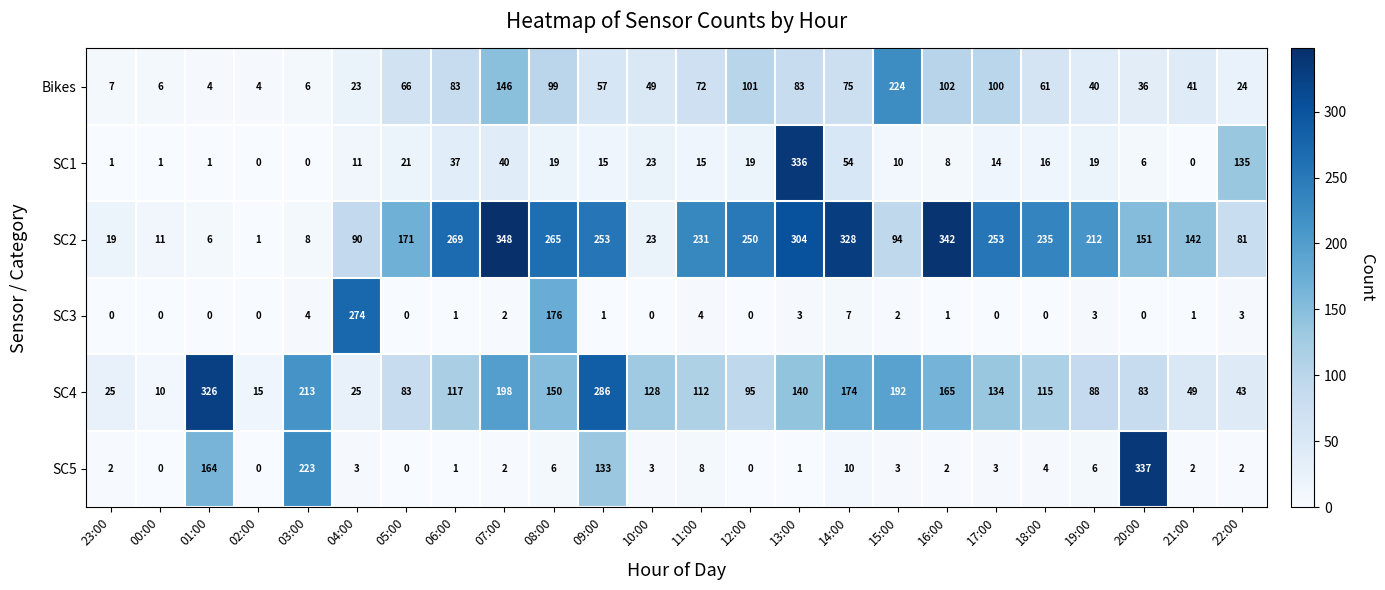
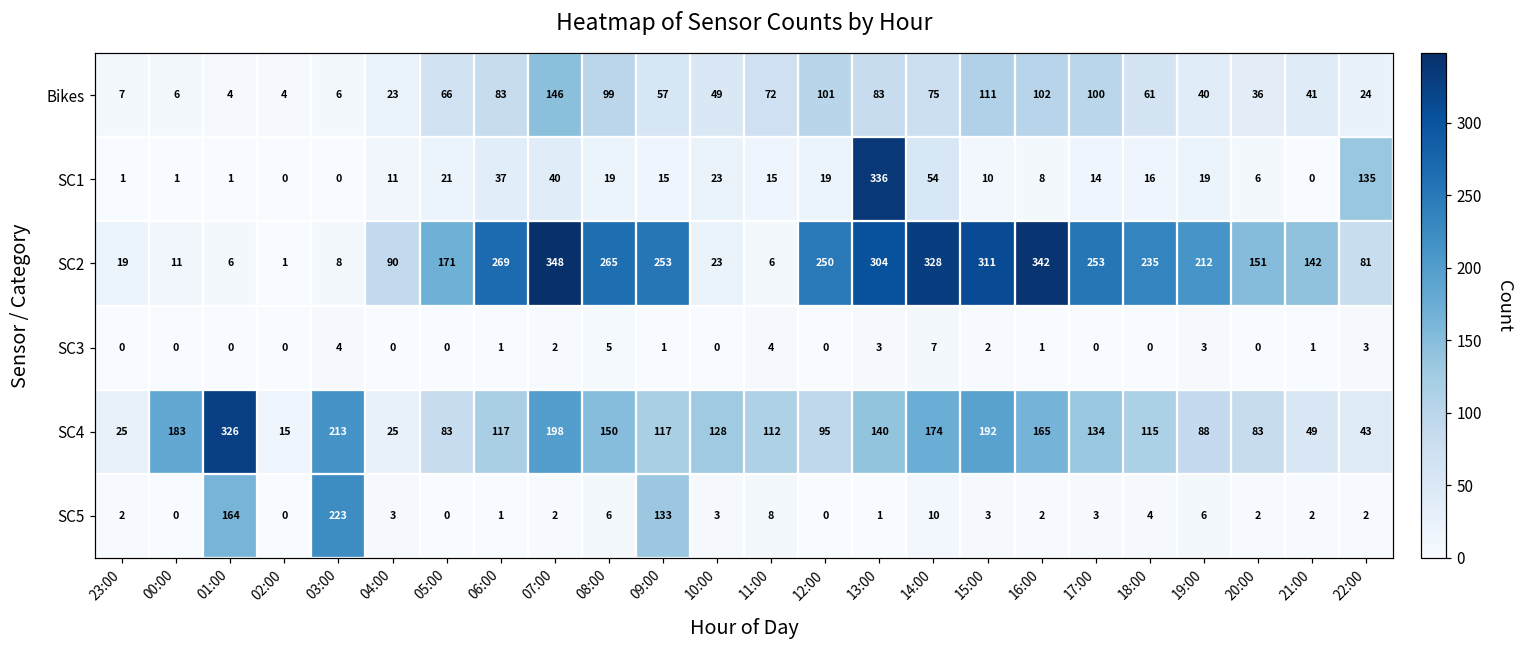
  {
    "Bikes": {
      "23:00": 7,
      "00:00": 6,
      "01:00": 4,
      "02:00": 4,
      "03:00": 6,
      "04:00": 23,
      "05:00": 66,
      "06:00": 83,
      "07:00": 146,
      "08:00": 99,
      "09:00": 57,
      "10:00": 49,
      "11:00": 72,
      "12:00": 101,
      "13:00": 83,
      "14:00": 75,
-     "15:00": 224,
+     "15:00": 111,
      "16:00": 102,
      "17:00": 100,
      "18:00": 61,
      "19:00": 40,
      "20:00": 36,
      "21:00": 41,
      "22:00": 24
    },
    "SC1": {
      "23:00": 1,
      "00:00": 1,
      "01:00": 1,
      "02:00": 0,
      "03:00": 0,
      "04:00": 11,
      "05:00": 21,
      "06:00": 37,
      "07:00": 40,
      "08:00": 19,
      "09:00": 15,
      "10:00": 23,
      "11:00": 15,
      "12:00": 19,
      "13:00": 336,
      "14:00": 54,
      "15:00": 10,
      "16:00": 8,
      "17:00": 14,
      "18:00": 16,
      "19:00": 19,
      "20:00": 6,
      "21:00": 0,
      "22:00": 135
    },
    "SC2": {
      "23:00": 19,
      "00:00": 11,
      "01:00": 6,
      "02:00": 1,
      "03:00": 8,
      "04:00": 90,
      "05:00": 171,
      "06:00": 269,
      "07:00": 348,
      "08:00": 265,
      "09:00": 253,
      "10:00": 23,
-     "11:00": 231,
+     "11:00": 6,
      "12:00": 250,
      "13:00": 304,
      "14:00": 328,
-     "15:00": 94,
+     "15:00": 311,
      "16:00": 342,
      "17:00": 253,
      "18:00": 235,
      "19:00": 212,
      "20:00": 151,
      "21:00": 142,
      "22:00": 81
    },
    "SC3": {
      "23:00": 0,
      "00:00": 0,
      "01:00": 0,
      "02:00": 0,
      "03:00": 4,
-     "04:00": 274,
+     "04:00": 0,
      "05:00": 0,
      "06:00": 1,
      "07:00": 2,
-     "08:00": 176,
+     "08:00": 5,
      "09:00": 1,
      "10:00": 0,
      "11:00": 4,
      "12:00": 0,
      "13:00": 3,
      "14:00": 7,
      "15:00": 2,
      "16:00": 1,
      "17:00": 0,
      "18:00": 0,
      "19:00": 3,
      "20:00": 0,
      "21:00": 1,
      "22:00": 3
    },
    "SC4": {
      "23:00": 25,
-     "00:00": 10,
+     "00:00": 183,
      "01:00": 326,
      "02:00": 15,
      "03:00": 213,
      "04:00": 25,
      "05:00": 83,
      "06:00": 117,
      "07:00": 198,
      "08:00": 150,
-     "09:00": 286,
+     "09:00": 117,
      "10:00": 128,
      "11:00": 112,
      "12:00": 95,
      "13:00": 140,
      "14:00": 174,
      "15:00": 192,
      "16:00": 165,
      "17:00": 134,
      "18:00": 115,
      "19:00": 88,
      "20:00": 83,
      "21:00": 49,
      "22:00": 43
    },
    "SC5": {
      "23:00": 2,
      "00:00": 0,
      "01:00": 164,
      "02:00": 0,
      "03:00": 223,
      "04:00": 3,
      "05:00": 0,
      "06:00": 1,
      "07:00": 2,
      "08:00": 6,
      "09:00": 133,
      "10:00": 3,
      "11:00": 8,
      "12:00": 0,
      "13:00": 1,
      "14:00": 10,
      "15:00": 3,
      "16:00": 2,
      "17:00": 3,
      "18:00": 4,
      "19:00": 6,
-     "20:00": 337,
+     "20:00": 2,
      "21:00": 2,
      "22:00": 2
    }
  }
